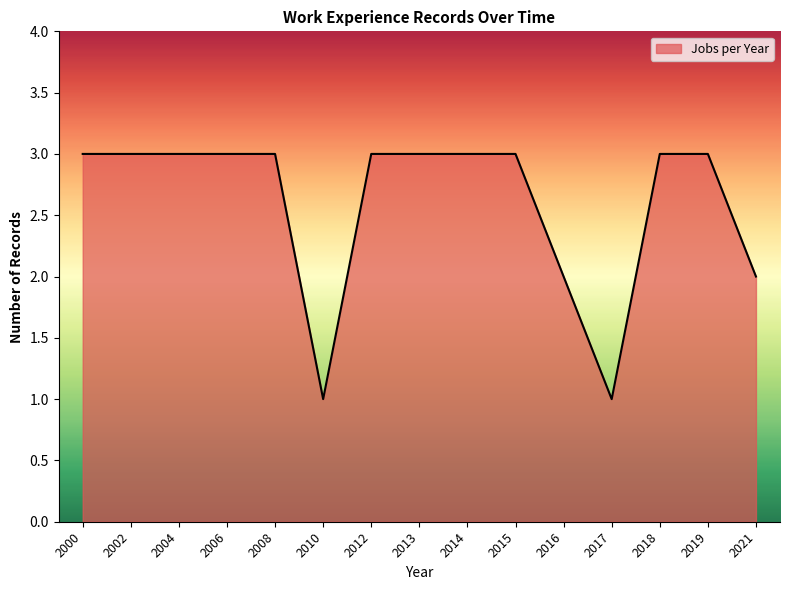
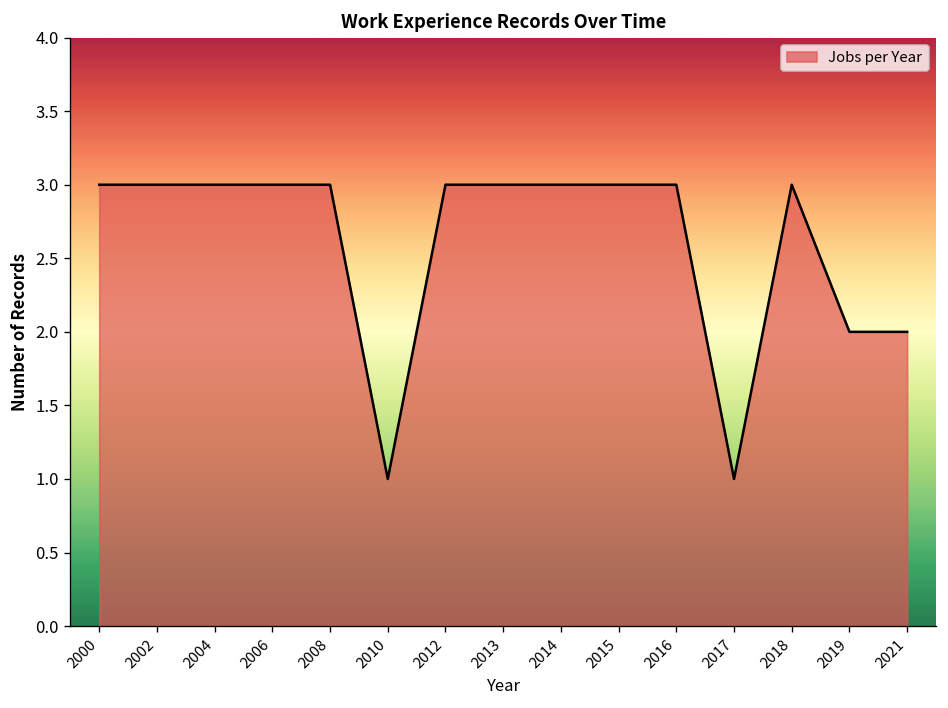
  {
    "2000": 3,
    "2002": 3,
    "2004": 3,
    "2006": 3,
    "2008": 3,
    "2010": 1,
    "2012": 3,
    "2013": 3,
    "2014": 3,
    "2015": 3,
-   "2016": 2,
+   "2016": 3,
    "2017": 1,
    "2018": 3,
-   "2019": 3,
+   "2019": 2,
    "2021": 2
  }
